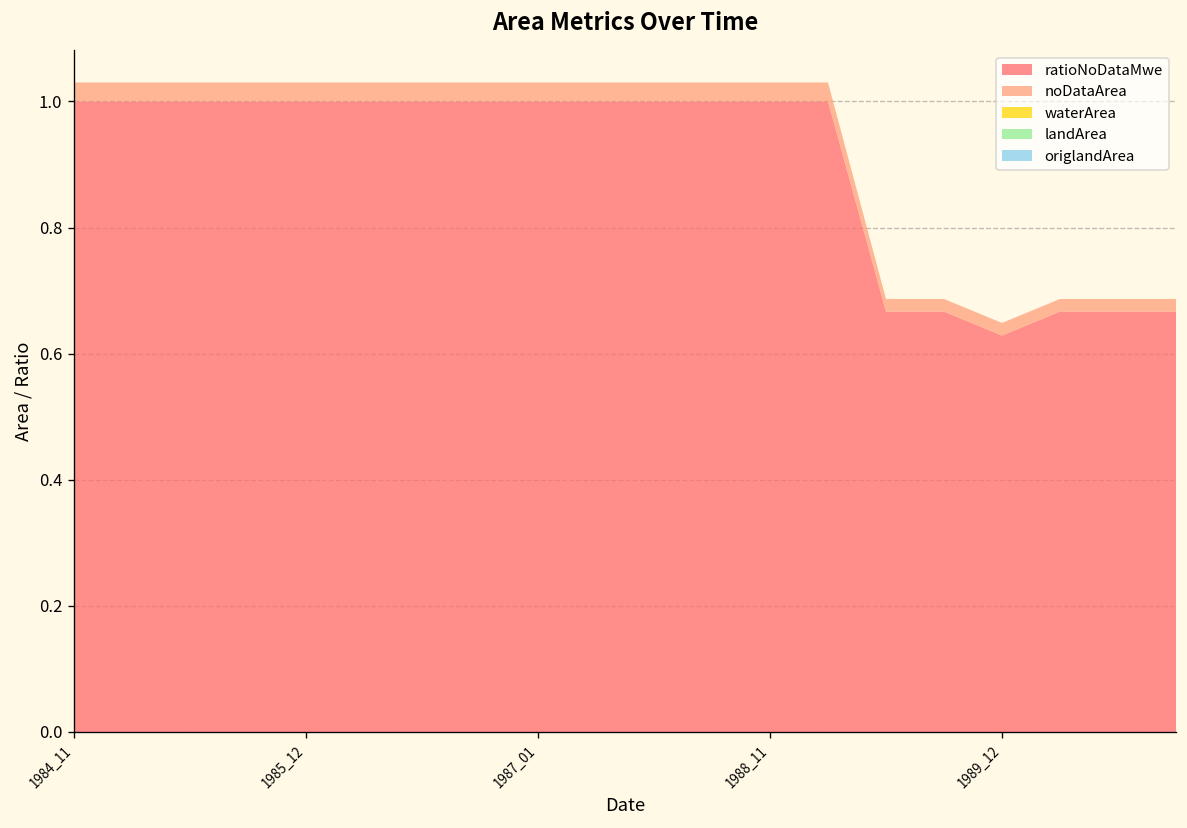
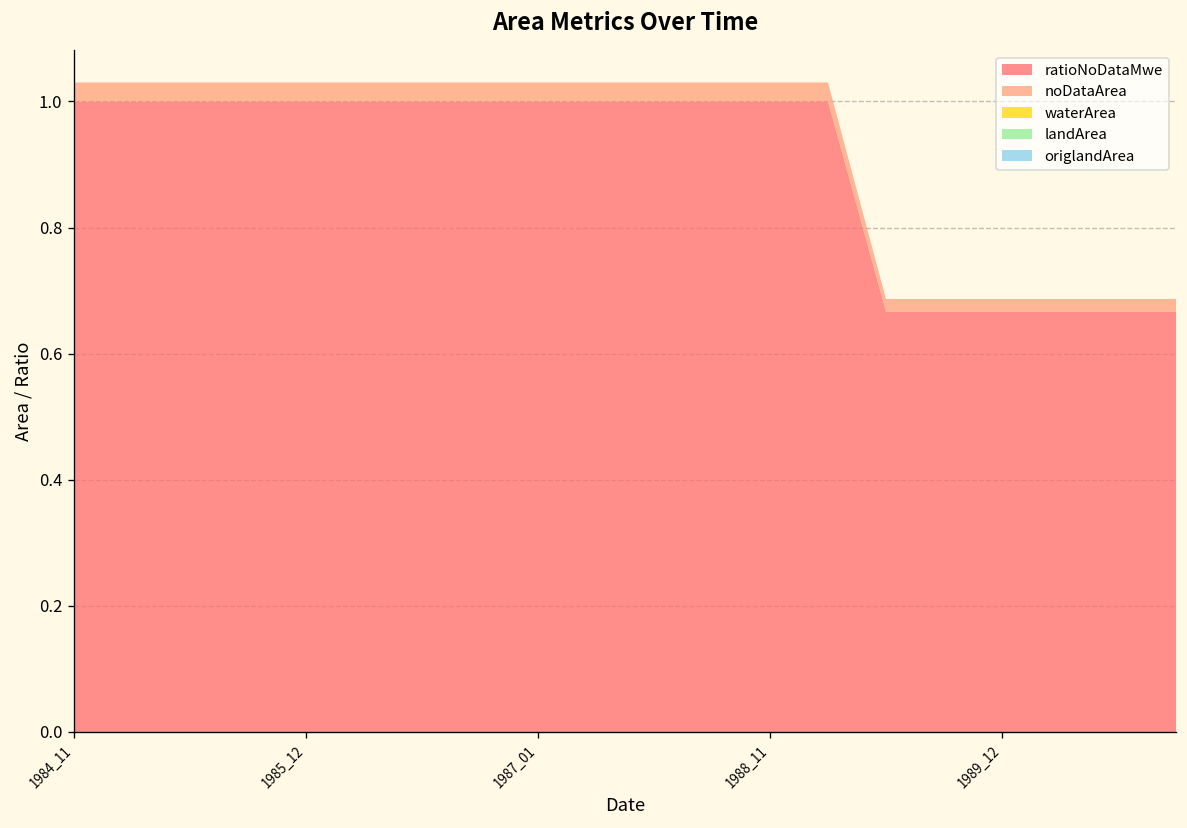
  {
    "ratioNoDataMwe": {
      "1984_11": 1.00,
      "1985_12": 1.00,
      "1987_01": 1.00,
      "1988_11": 1.00,
-     "1989_12": 0.63
+     "1989_12": 0.67
    }
  }
